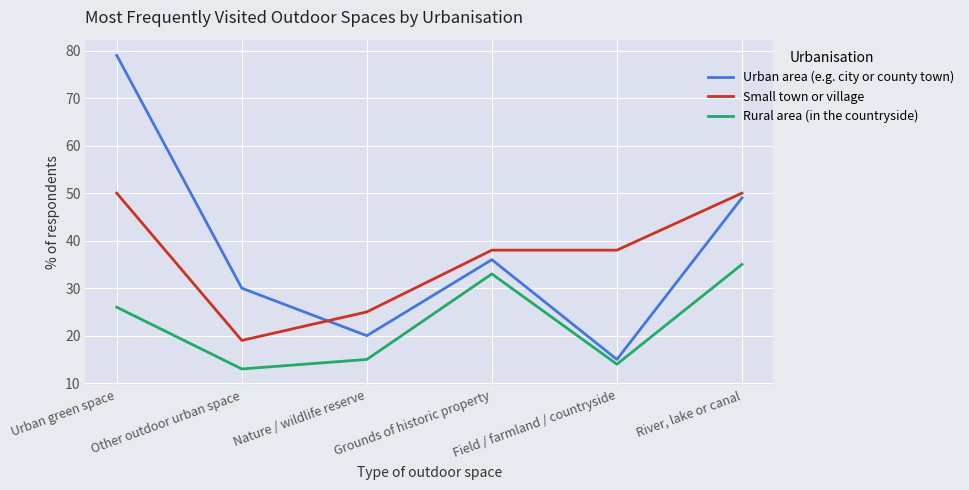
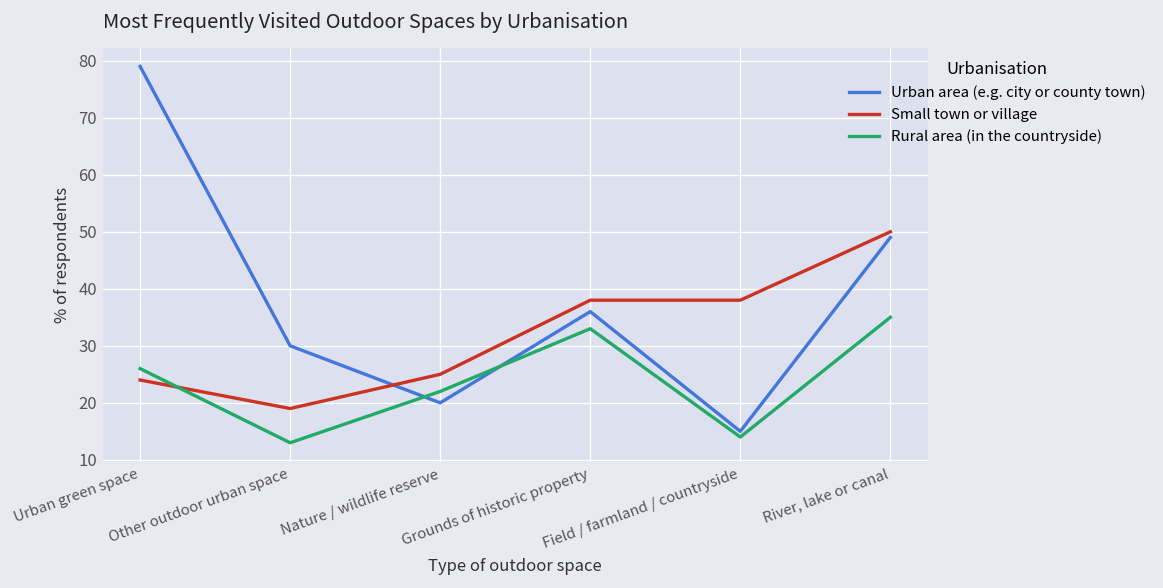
  {
    "Urban area (e.g. city or county town)": {
      "Urban green space": 79,
      "Other outdoor urban space": 30,
      "Nature / wildlife reserve": 20,
      "Grounds of historic property": 36,
      "Field / farmland / countryside": 15,
      "River, lake or canal": 49
    },
    "Small town or village": {
-     "Urban green space": 50,
+     "Urban green space": 24,
      "Other outdoor urban space": 19,
      "Nature / wildlife reserve": 25,
      "Grounds of historic property": 38,
      "Field / farmland / countryside": 38,
      "River, lake or canal": 50
    },
    "Rural area (in the countryside)": {
      "Urban green space": 26,
      "Other outdoor urban space": 13,
-     "Nature / wildlife reserve": 15,
+     "Nature / wildlife reserve": 22,
      "Grounds of historic property": 33,
      "Field / farmland / countryside": 14,
      "River, lake or canal": 35
    }
  }
